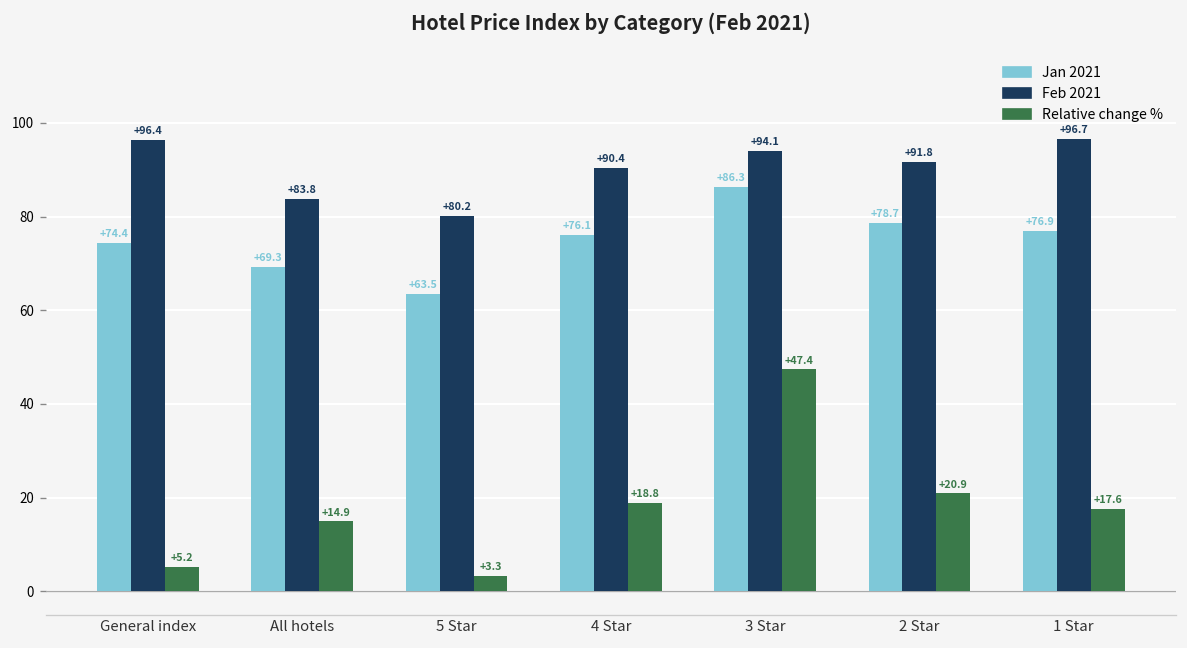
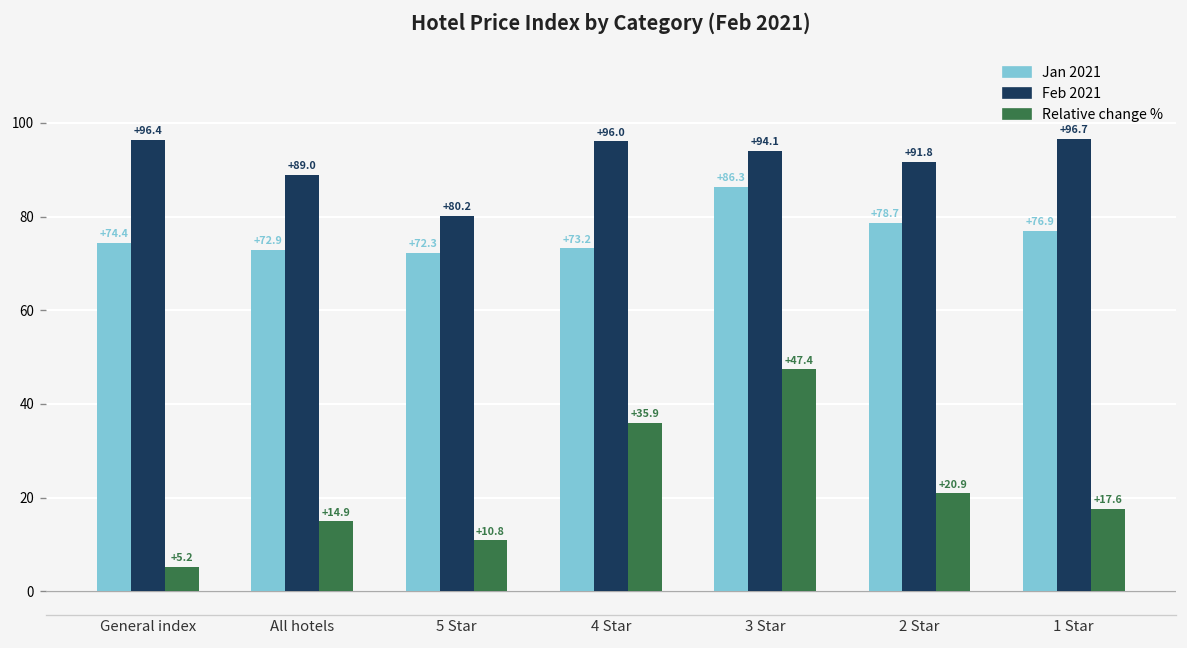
  {
    "Jan 2021": {
      "General index": "+74.4",
-     "All hotels": "+69.3",
-     "5 Star": "+63.5",
-     "4 Star": "+76.1",
+     "All hotels": "+72.9",
+     "5 Star": "+72.3",
+     "4 Star": "+73.2",
      "3 Star": "+86.3",
      "2 Star": "+78.7",
      "1 Star": "+76.9"
    },
    "Feb 2021": {
      "General index": "+96.4",
-     "All hotels": "+83.8",
+     "All hotels": "+89.0",
      "5 Star": "+80.2",
-     "4 Star": "+90.4",
+     "4 Star": "+96.0",
      "3 Star": "+94.1",
      "2 Star": "+91.8",
      "1 Star": "+96.7"
    },
    "Relative change %": {
      "General index": "+5.2",
      "All hotels": "+14.9",
-     "5 Star": "+3.3",
-     "4 Star": "+18.8",
+     "5 Star": "+10.8",
+     "4 Star": "+35.9",
      "3 Star": "+47.4",
      "2 Star": "+20.9",
      "1 Star": "+17.6"
    }
  }
